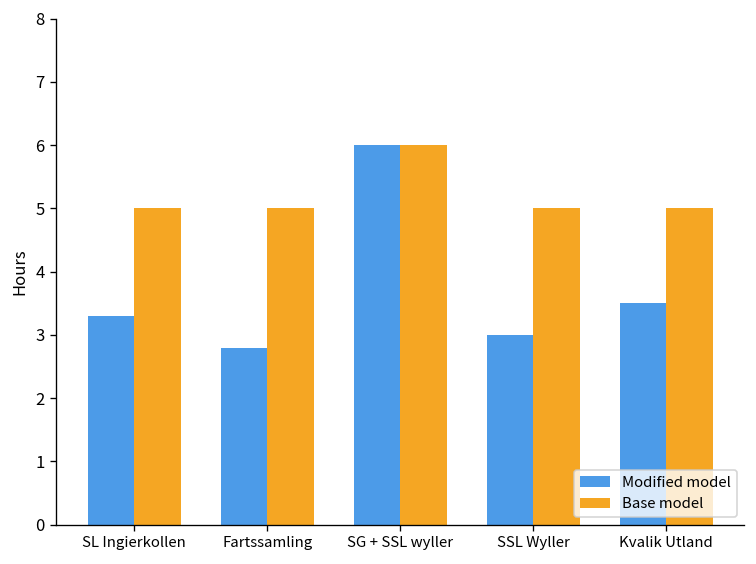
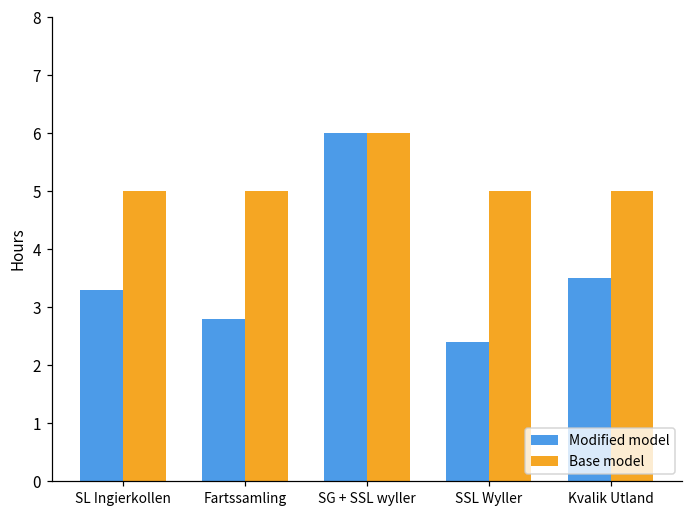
  {
    "Modified model": {
      "SL Ingierkollen": 3.3,
      "Fartssamling": 2.8,
      "SG + SSL wyller": 6.0,
-     "SSL Wyller": 3.0,
+     "SSL Wyller": 2.4,
      "Kvalik Utland": 3.5
    },
    "Base model": {
      "SL Ingierkollen": 5.0,
      "Fartssamling": 5.0,
      "SG + SSL wyller": 6.0,
      "SSL Wyller": 5.0,
      "Kvalik Utland": 5.0
    }
  }
